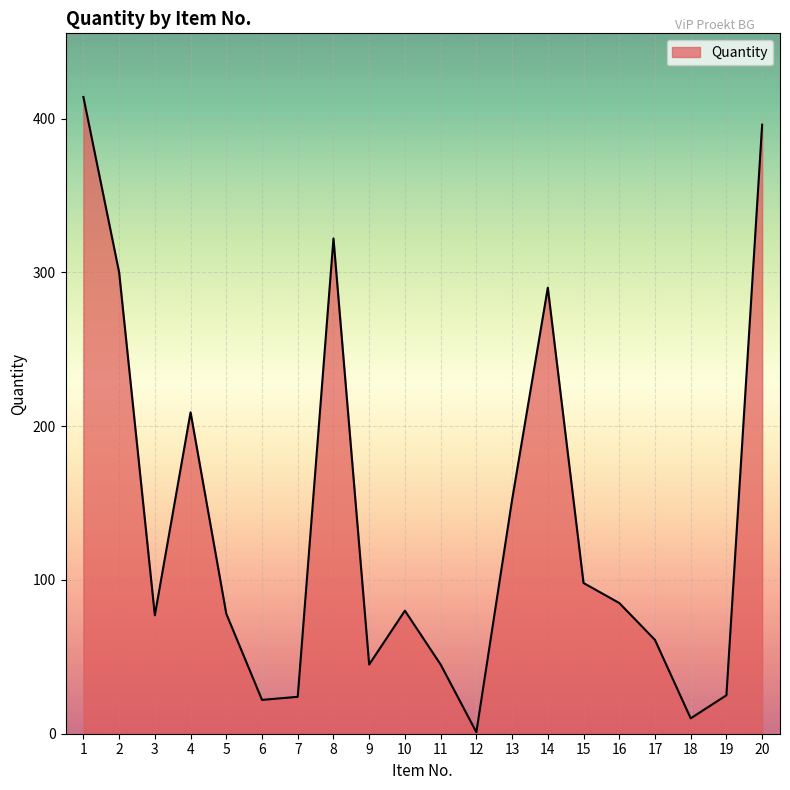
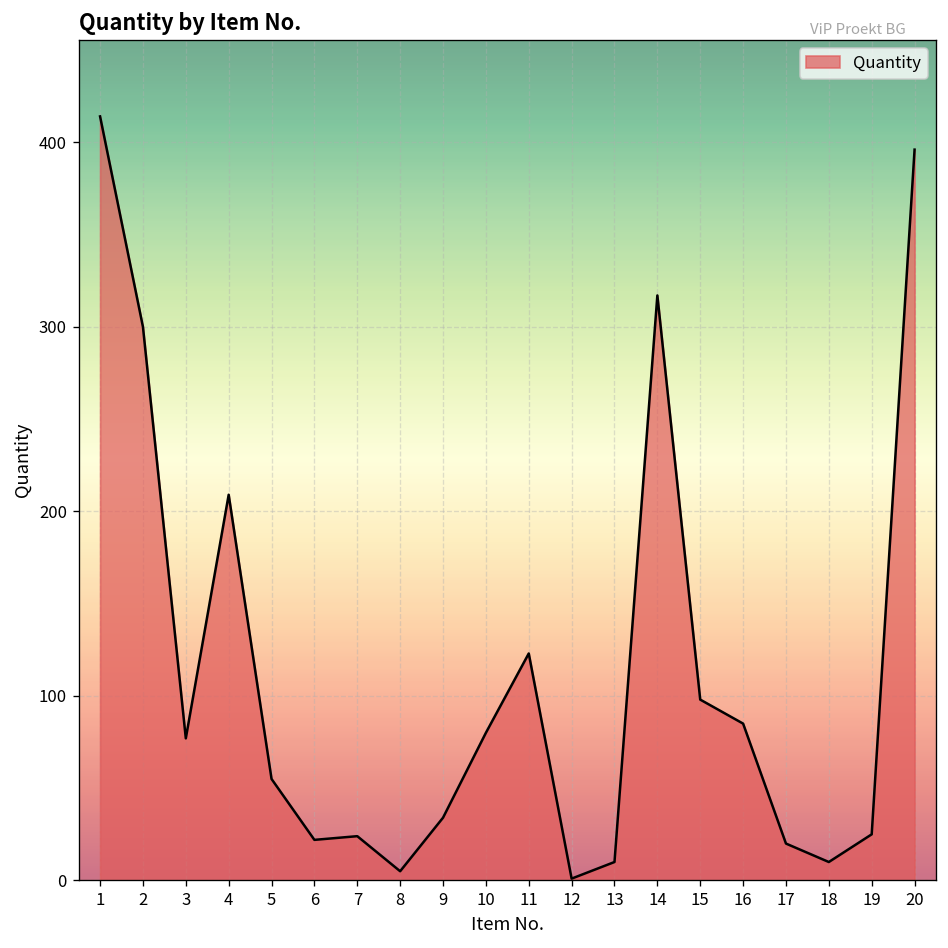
  {
    "1": 414,
    "2": 300,
    "3": 77,
    "4": 209,
-   "5": 78,
+   "5": 55,
    "6": 22,
    "7": 24,
-   "8": 322,
-   "9": 45,
+   "8": 5,
+   "9": 34,
    "10": 80,
-   "11": 45,
+   "11": 123,
    "12": 1,
-   "13": 152,
-   "14": 290,
+   "13": 10,
+   "14": 317,
    "15": 98,
    "16": 85,
-   "17": 61,
+   "17": 20,
    "18": 10,
    "19": 25,
    "20": 396
  }
